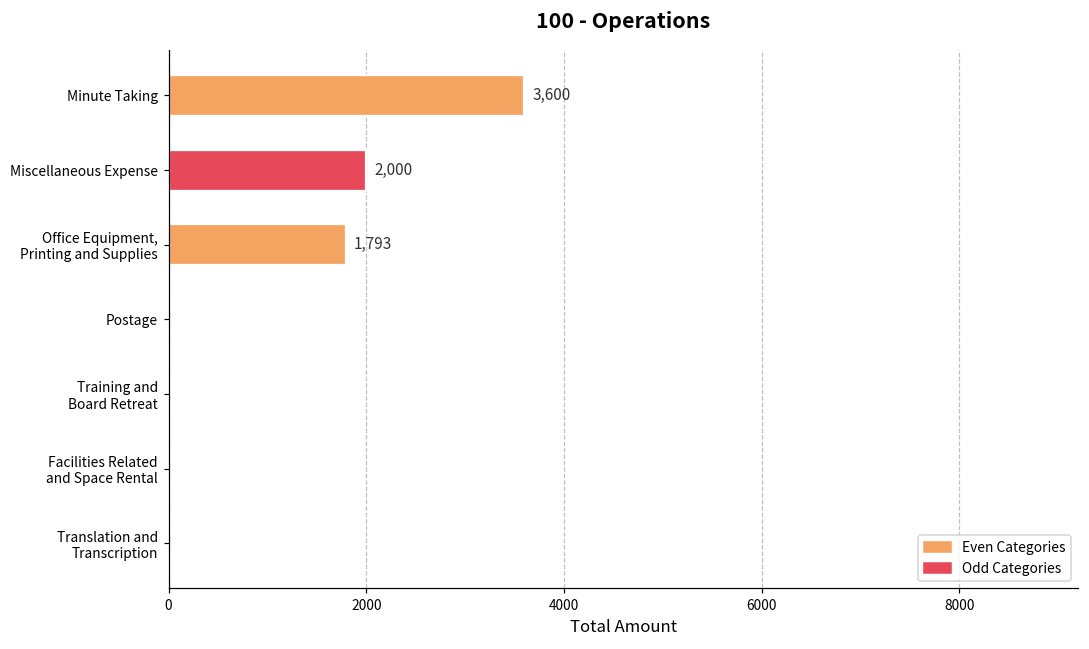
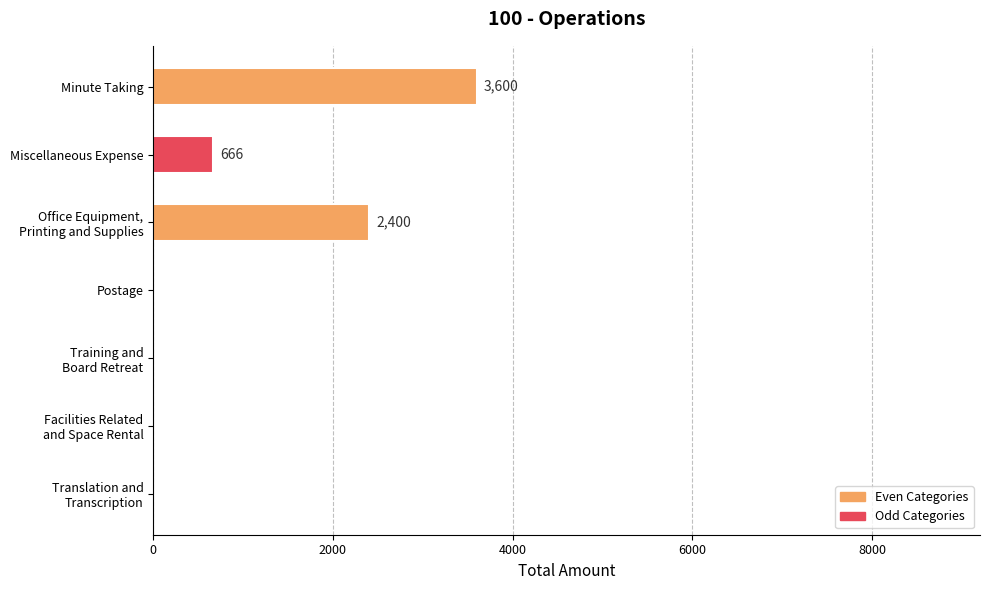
  {
    "Minute Taking": "3,600",
-   "Miscellaneous Expense": "2,000",
-   "Office Equipment, Printing and Supplies": "1,793"
+   "Miscellaneous Expense": "666",
+   "Office Equipment, Printing and Supplies": "2,400"
  }
